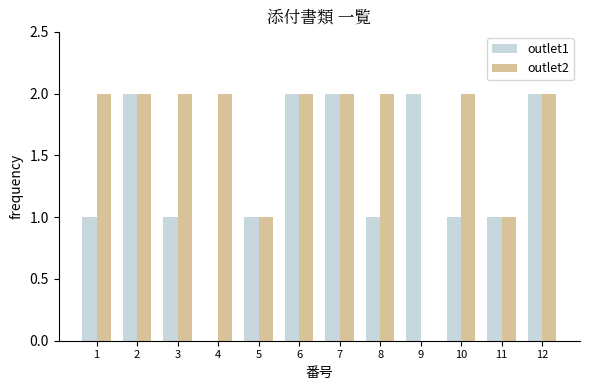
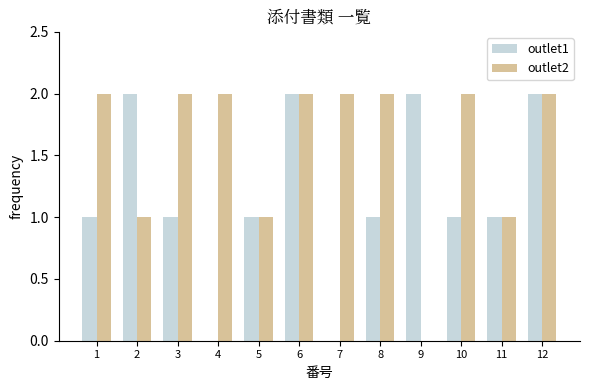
  {
    "outlet1": {
      "1": 1,
      "2": 2,
      "3": 1,
      "4": 0,
      "5": 1,
      "6": 2,
-     "7": 2,
+     "7": 0,
      "8": 1,
      "9": 2,
      "10": 1,
      "11": 1,
      "12": 2
    },
    "outlet2": {
      "1": 2,
-     "2": 2,
+     "2": 1,
      "3": 2,
      "4": 2,
      "5": 1,
      "6": 2,
      "7": 2,
      "8": 2,
      "9": 0,
      "10": 2,
      "11": 1,
      "12": 2
    }
  }
